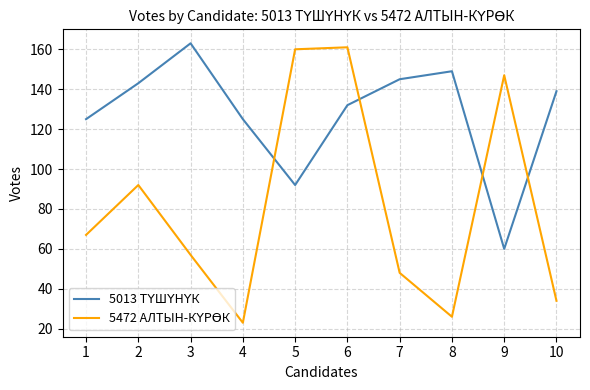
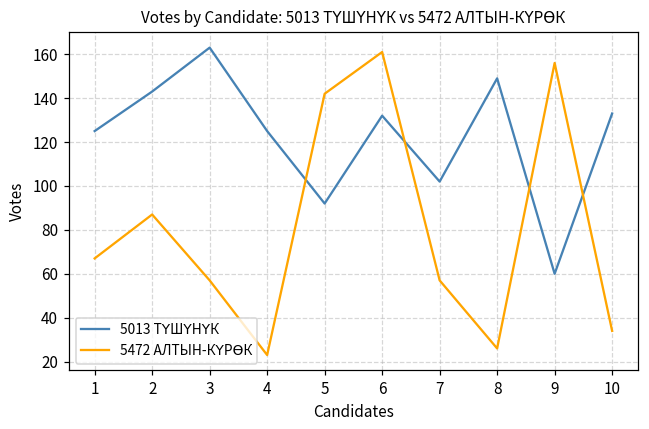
  {
    "5013 ТҮШҮНҮК": {
      "1": 125,
      "2": 143,
      "3": 163,
      "4": 125,
      "5": 92,
      "6": 132,
-     "7": 145,
+     "7": 102,
      "8": 149,
      "9": 60,
-     "10": 139
+     "10": 133
    },
    "5472 АЛТЫН-КҮРӨК": {
      "1": 67,
-     "2": 92,
+     "2": 87,
      "3": 57,
      "4": 23,
-     "5": 160,
+     "5": 142,
      "6": 161,
-     "7": 48,
+     "7": 57,
      "8": 26,
-     "9": 147,
+     "9": 156,
      "10": 34
    }
  }
